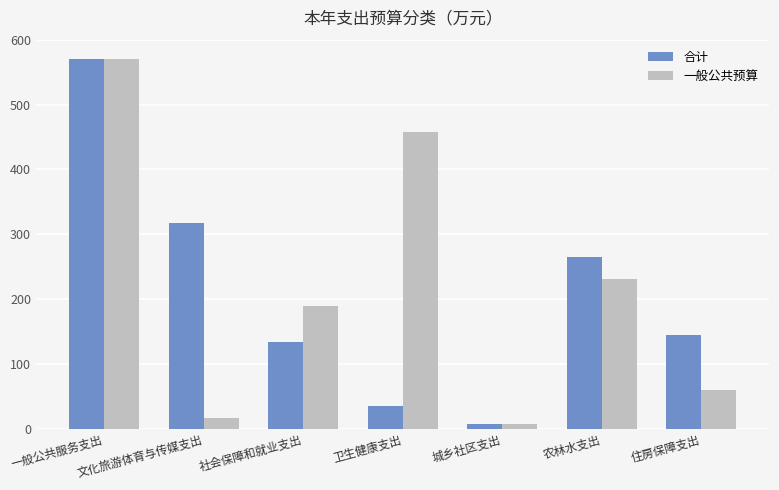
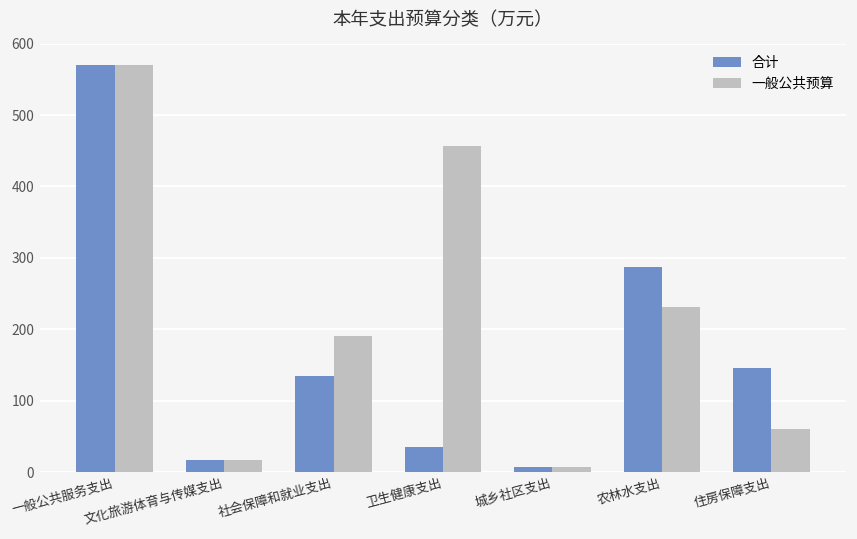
  {
    "合计": {
      "一般公共服务支出": 570,
-     "文化旅游体育与传媒支出": 320,
+     "文化旅游体育与传媒支出": 20,
      "社会保障和就业支出": 130,
      "卫生健康支出": 40,
      "城乡社区支出": 10,
-     "农林水支出": 260,
+     "农林水支出": 290,
      "住房保障支出": 150
    },
    "一般公共预算": {
      "一般公共服务支出": 570,
      "文化旅游体育与传媒支出": 20,
      "社会保障和就业支出": 190,
      "卫生健康支出": 460,
      "城乡社区支出": 10,
      "农林水支出": 230,
      "住房保障支出": 60
    }
  }
